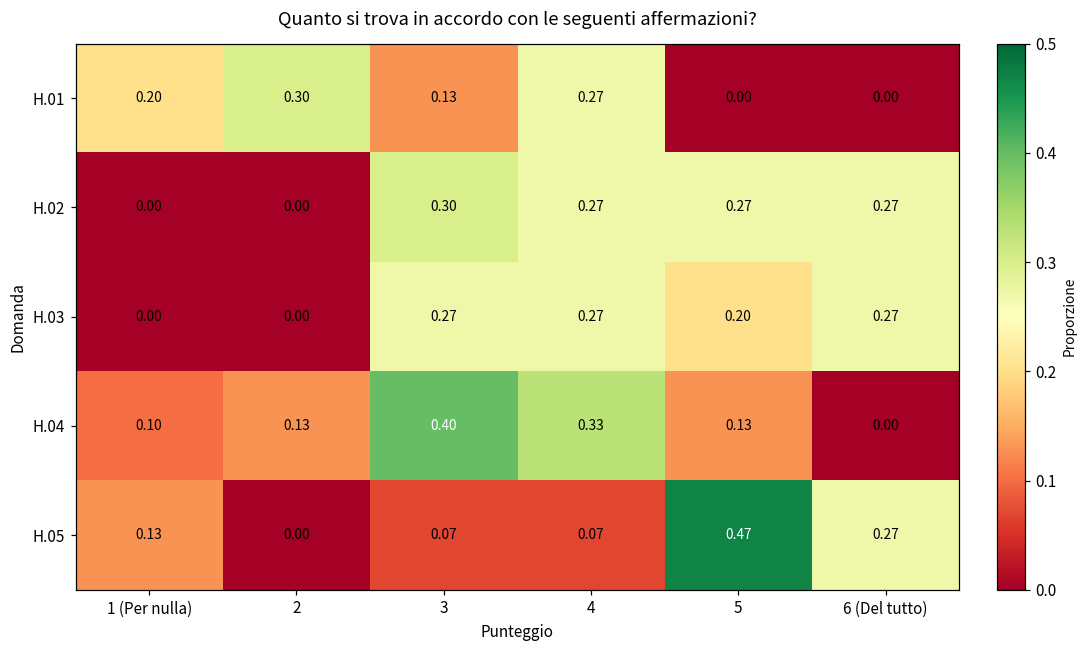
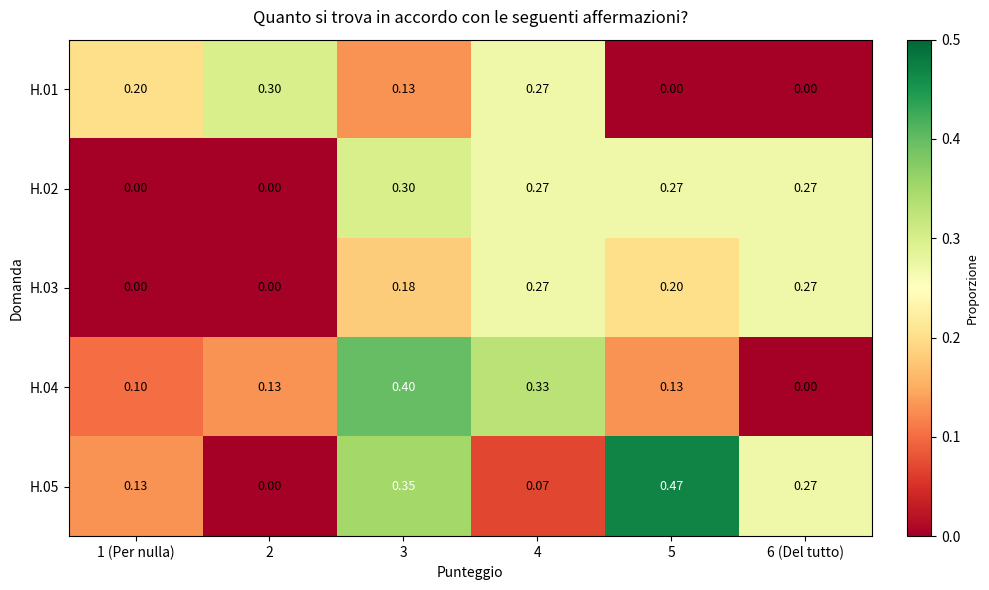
  {
    "H.01": {
      "1 (Per nulla)": 0.20,
      "2": 0.30,
      "3": 0.13,
      "4": 0.27,
      "5": 0.00,
      "6 (Del tutto)": 0.00
    },
    "H.02": {
      "1 (Per nulla)": 0.00,
      "2": 0.00,
      "3": 0.30,
      "4": 0.27,
      "5": 0.27,
      "6 (Del tutto)": 0.27
    },
    "H.03": {
      "1 (Per nulla)": 0.00,
      "2": 0.00,
-     "3": 0.27,
+     "3": 0.18,
      "4": 0.27,
      "5": 0.20,
      "6 (Del tutto)": 0.27
    },
    "H.04": {
      "1 (Per nulla)": 0.10,
      "2": 0.13,
      "3": 0.40,
      "4": 0.33,
      "5": 0.13,
      "6 (Del tutto)": 0.00
    },
    "H.05": {
      "1 (Per nulla)": 0.13,
      "2": 0.00,
-     "3": 0.07,
+     "3": 0.35,
      "4": 0.07,
      "5": 0.47,
      "6 (Del tutto)": 0.27
    }
  }
